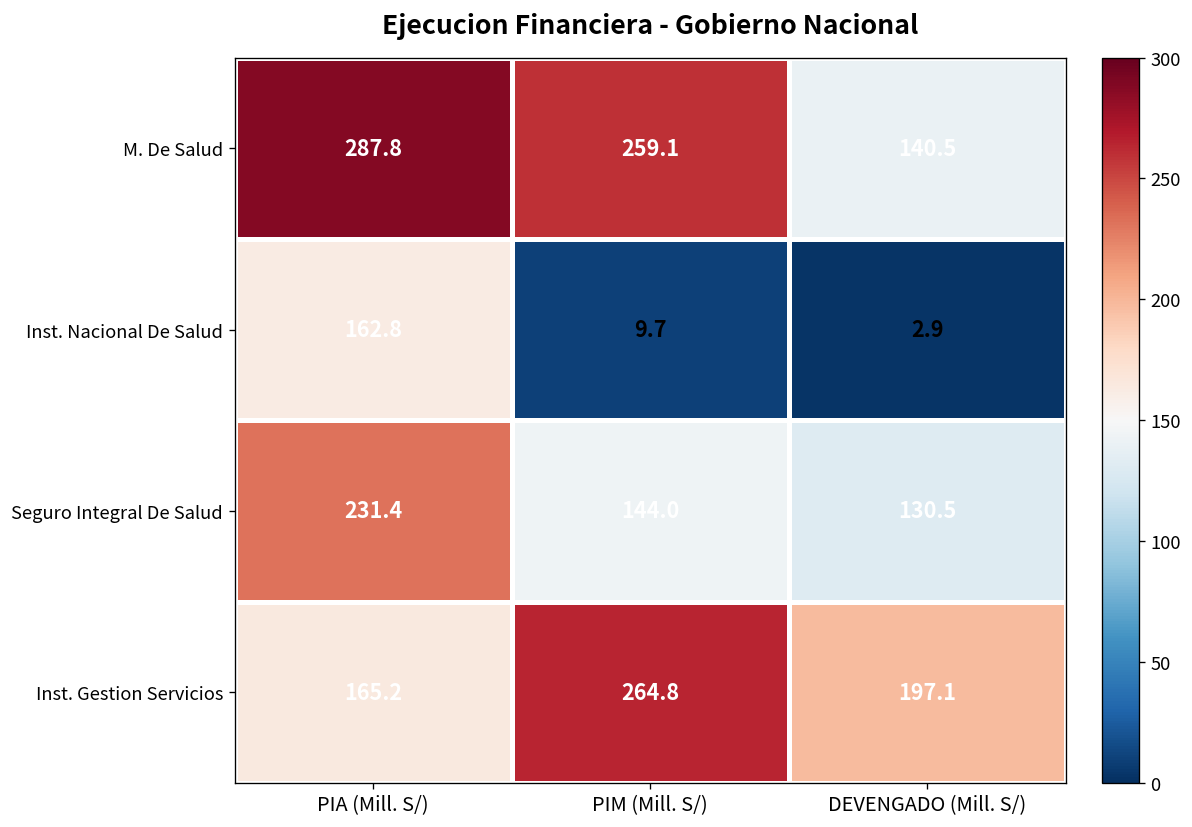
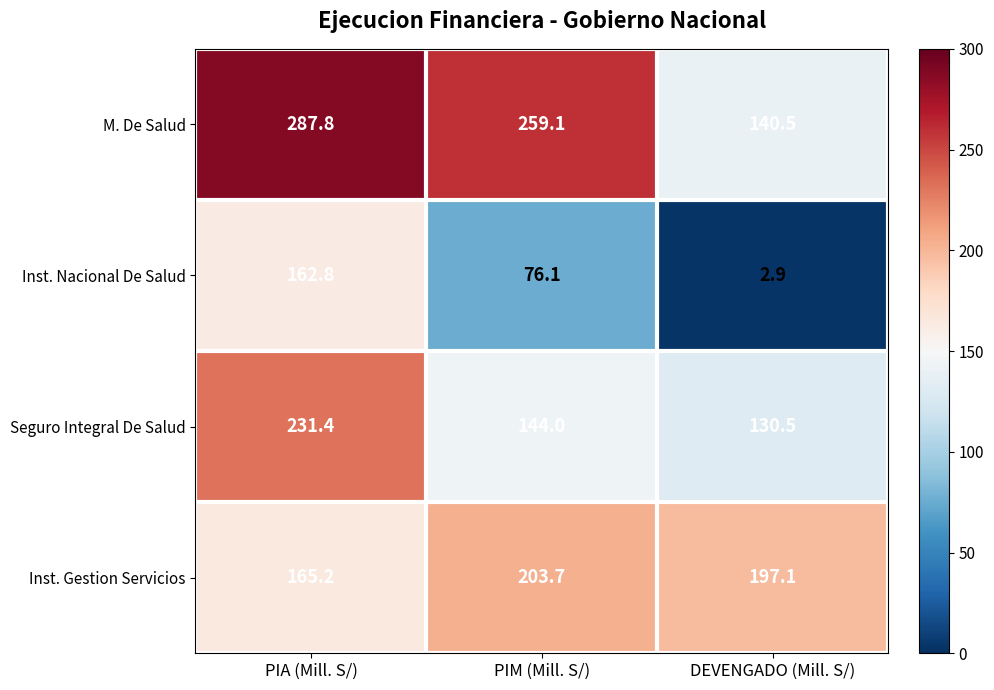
  {
    "M. De Salud": {
      "PIA (Mill. S/)": 287.8,
      "PIM (Mill. S/)": 259.1
    },
    "Inst. Nacional De Salud": {
-     "PIM (Mill. S/)": 9.7,
+     "PIM (Mill. S/)": 76.1,
      "DEVENGADO (Mill. S/)": 2.9
    },
    "Seguro Integral De Salud": {
      "PIA (Mill. S/)": 231.4
    },
    "Inst. Gestion Servicios": {
-     "PIM (Mill. S/)": 264.8,
+     "PIM (Mill. S/)": 203.7,
      "DEVENGADO (Mill. S/)": 197.1
    }
  }
